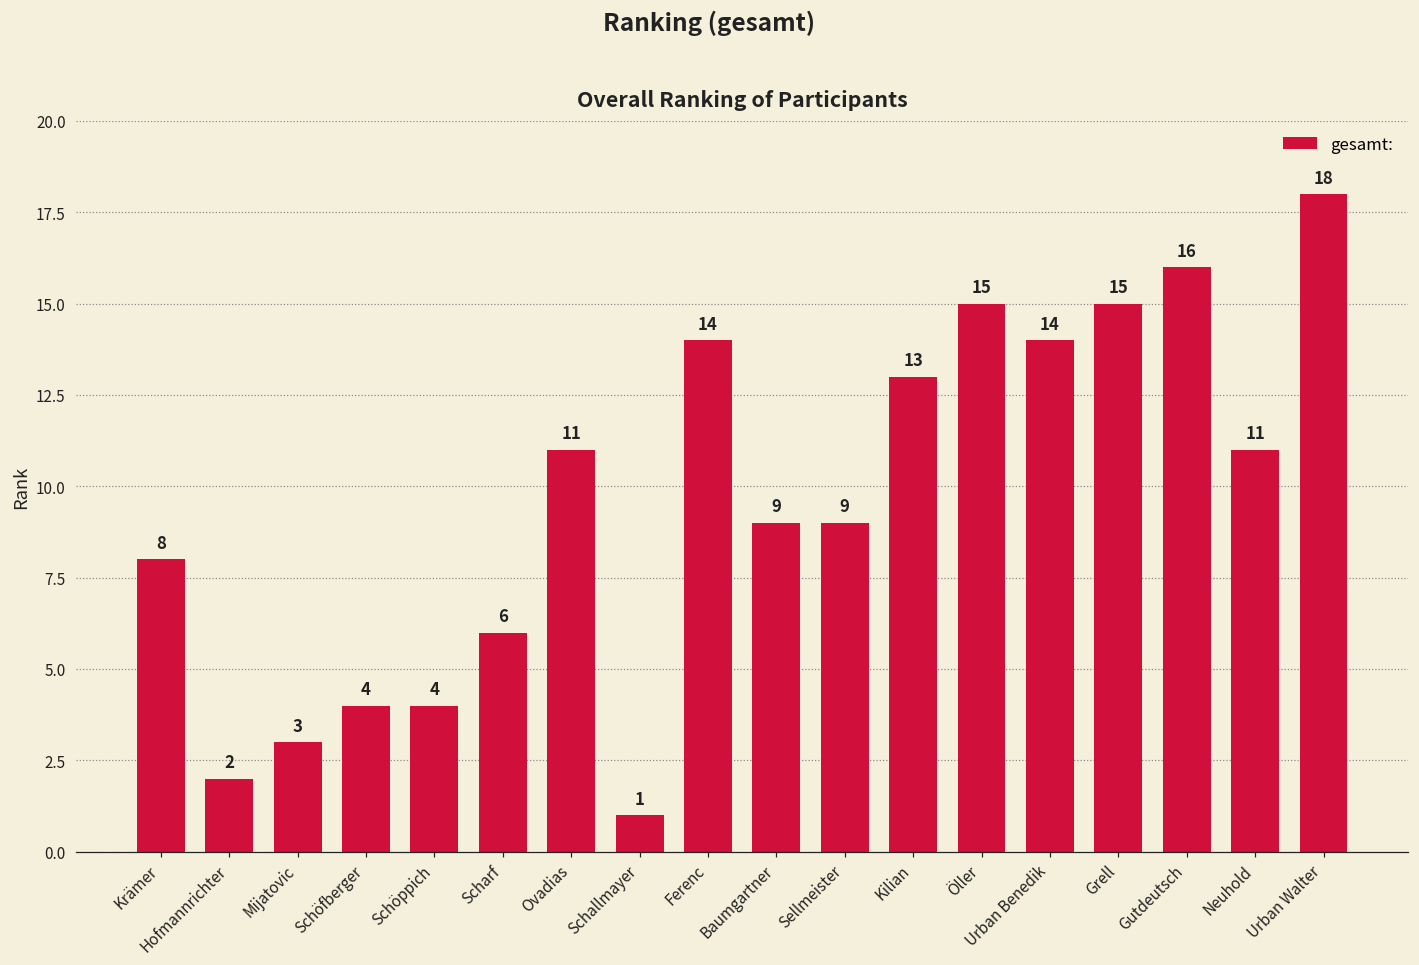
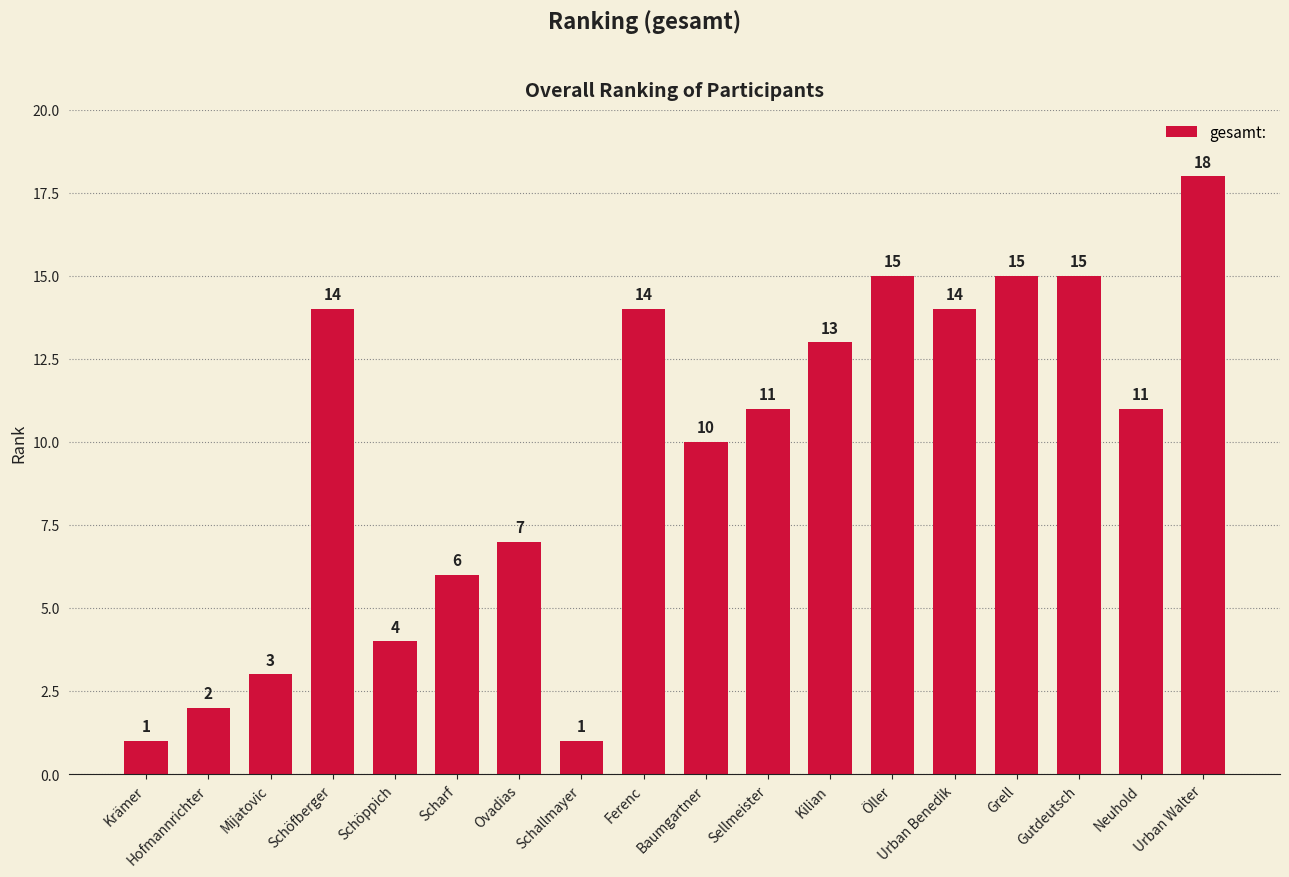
  {
-   "Krämer": 8,
+   "Krämer": 1,
    "Hofmannrichter": 2,
    "Mijatovic": 3,
-   "Schöfberger": 4,
+   "Schöfberger": 14,
    "Schöppich": 4,
    "Scharf": 6,
-   "Ovadias": 11,
+   "Ovadias": 7,
    "Schallmayer": 1,
    "Ferenc": 14,
-   "Baumgartner": 9,
-   "Sellmeister": 9,
+   "Baumgartner": 10,
+   "Sellmeister": 11,
    "Kilian": 13,
    "Öller": 15,
    "Urban Benedik": 14,
    "Grell": 15,
-   "Gutdeutsch": 16,
+   "Gutdeutsch": 15,
    "Neuhold": 11,
    "Urban Walter": 18
  }
